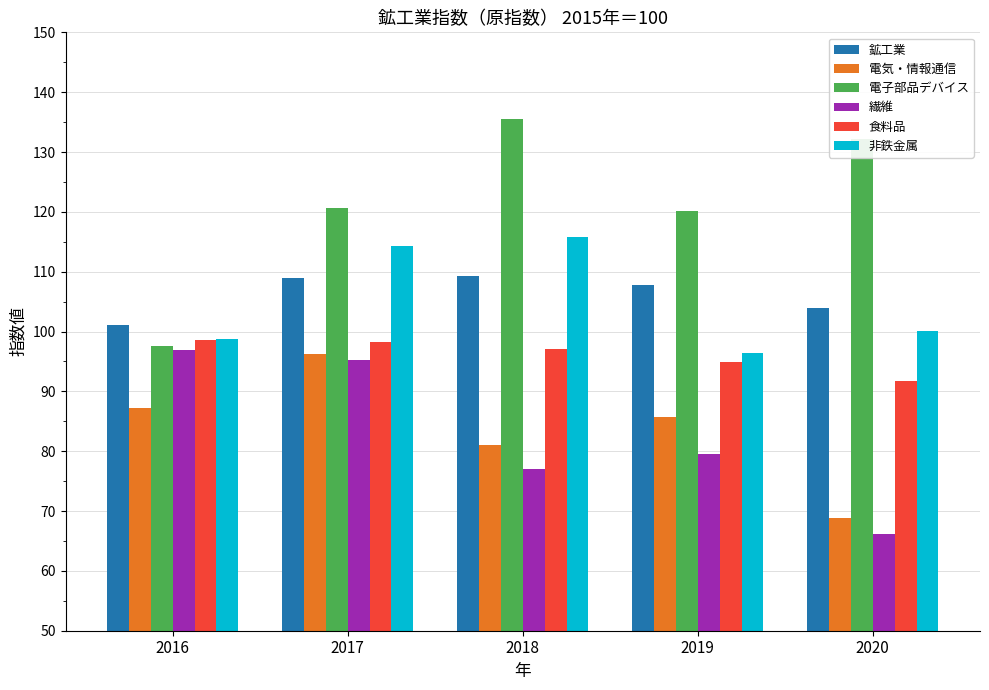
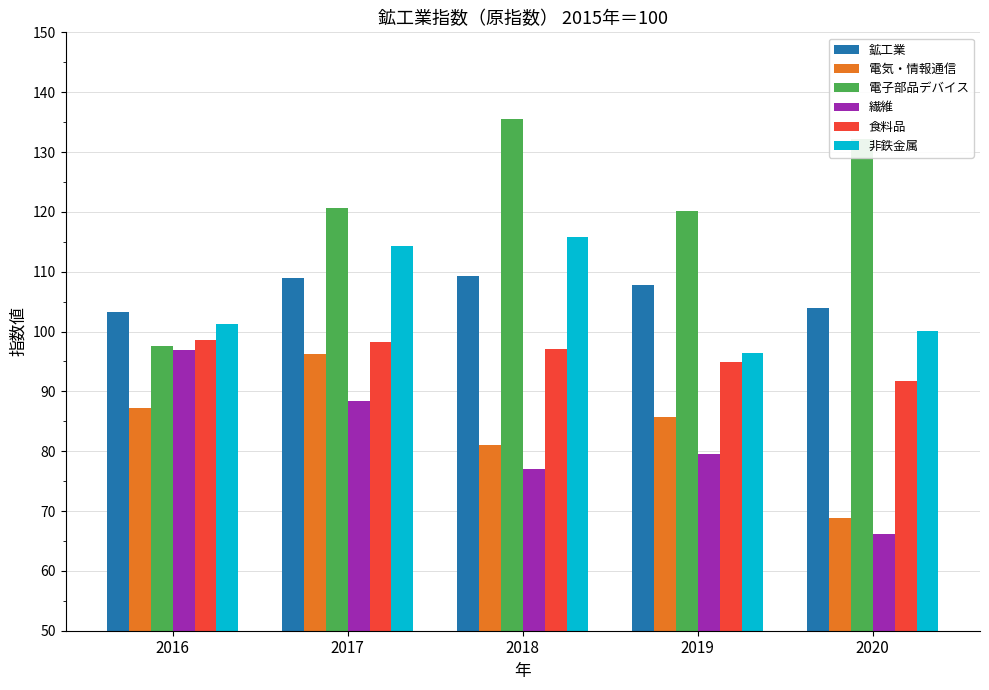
  {
    "鉱工業": {
-     "2016": 101,
+     "2016": 103,
      "2017": 109,
      "2018": 109,
      "2019": 108,
      "2020": 104
    },
    "電子部品デバイス": {
      "2016": 98,
      "2017": 121,
      "2018": 136,
      "2019": 120
    },
    "繊維": {
      "2016": 97,
-     "2017": 95,
+     "2017": 88,
      "2018": 77,
      "2019": 80,
      "2020": 66
    },
    "非鉄金属": {
-     "2016": 99,
+     "2016": 101,
      "2017": 114,
      "2018": 116,
      "2019": 96,
      "2020": 100
    }
  }
